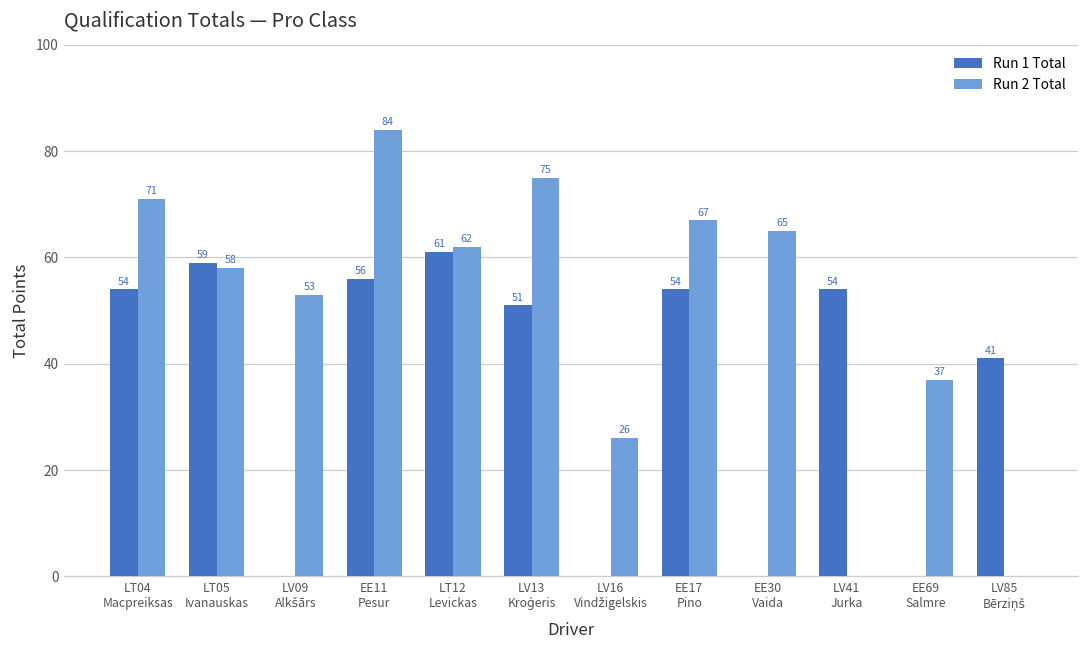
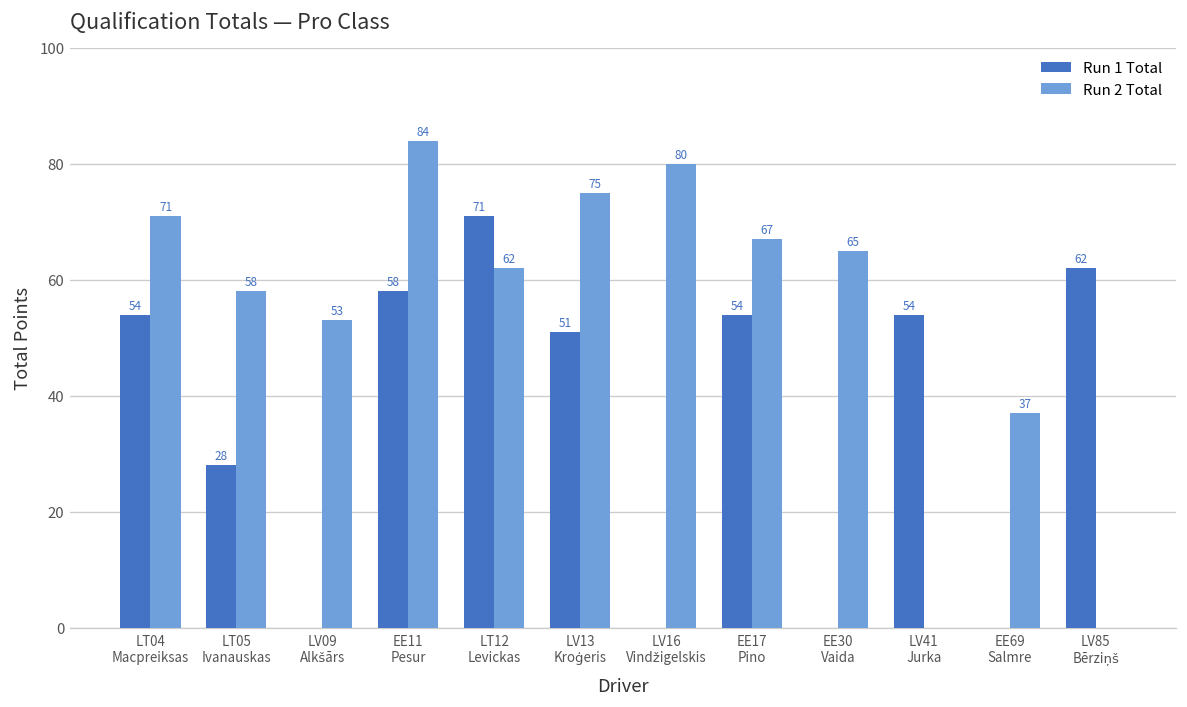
  {
    "Run 1 Total": {
      "LT04 Macpreiksas": 54,
-     "LT05 Ivanauskas": 59,
-     "EE11 Pesur": 56,
-     "LT12 Levickas": 61,
+     "LT05 Ivanauskas": 28,
+     "EE11 Pesur": 58,
+     "LT12 Levickas": 71,
      "LV13 Kroģeris": 51,
      "EE17 Pino": 54,
      "LV41 Jurka": 54,
-     "LV85 Bērziņš": 41
+     "LV85 Bērziņš": 62
    },
    "Run 2 Total": {
      "LT04 Macpreiksas": 71,
      "LT05 Ivanauskas": 58,
      "LV09 Alkšārs": 53,
      "EE11 Pesur": 84,
      "LT12 Levickas": 62,
      "LV13 Kroģeris": 75,
-     "LV16 Vindžigelskis": 26,
+     "LV16 Vindžigelskis": 80,
      "EE17 Pino": 67,
      "EE30 Vaida": 65,
      "EE69 Salmre": 37
    }
  }
